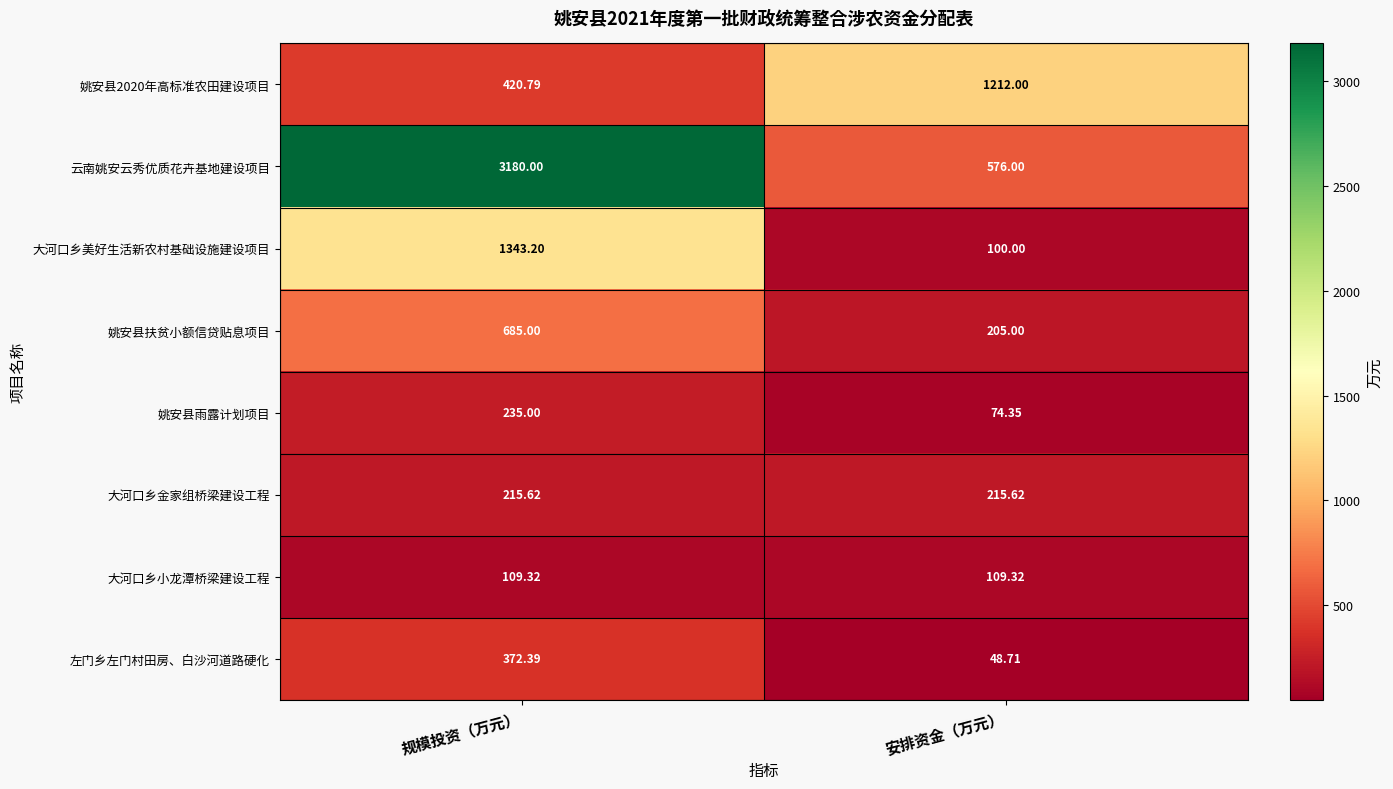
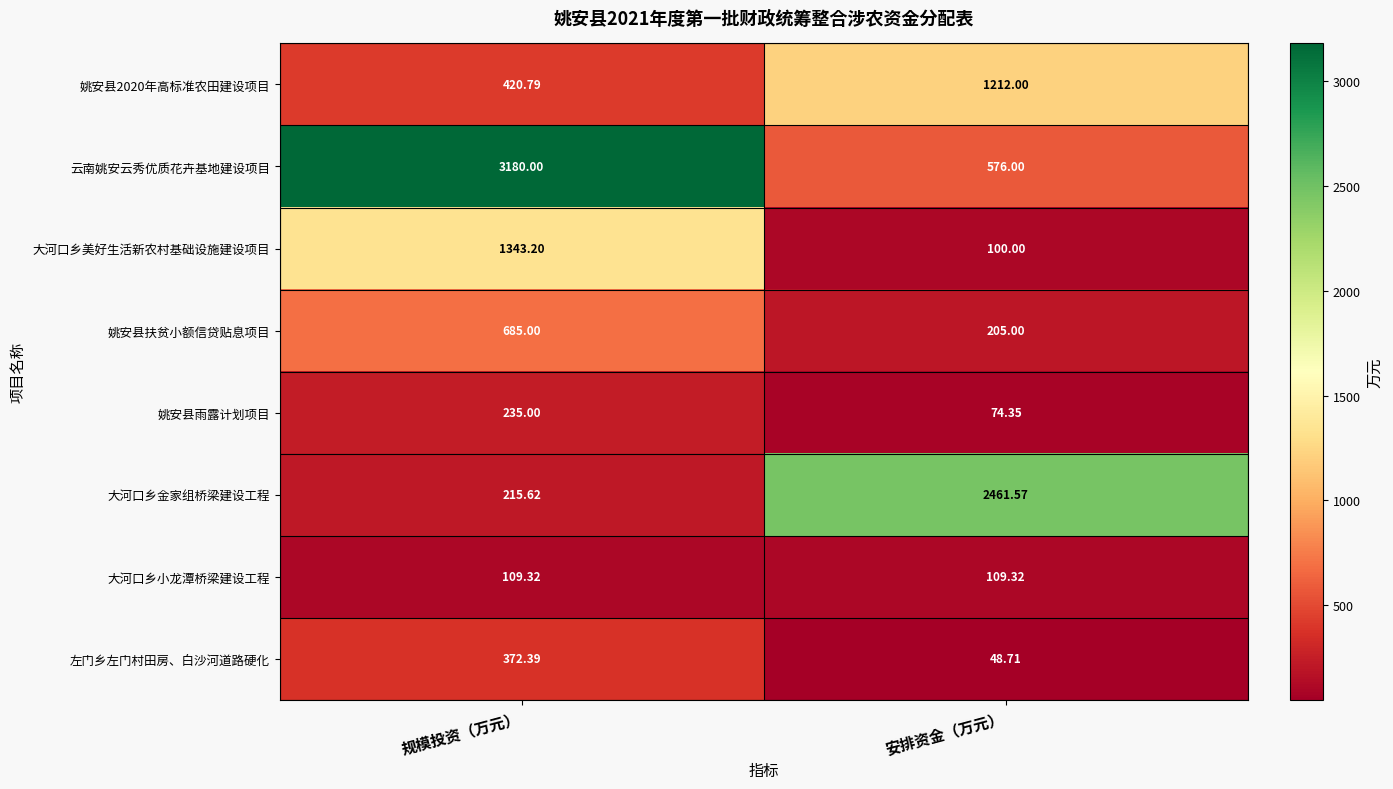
  {
    "姚安县2020年高标准农田建设项目": {
      "规模投资（万元）": 420.79,
      "安排资金（万元）": 1212.00
    },
    "云南姚安云秀优质花卉基地建设项目": {
      "规模投资（万元）": 3180.00,
      "安排资金（万元）": 576.00
    },
    "大河口乡美好生活新农村基础设施建设项目": {
      "规模投资（万元）": 1343.20,
      "安排资金（万元）": 100.00
    },
    "姚安县扶贫小额信贷贴息项目": {
      "规模投资（万元）": 685.00,
      "安排资金（万元）": 205.00
    },
    "姚安县雨露计划项目": {
      "规模投资（万元）": 235.00,
      "安排资金（万元）": 74.35
    },
    "大河口乡金家组桥梁建设工程": {
      "规模投资（万元）": 215.62,
-     "安排资金（万元）": 215.62
+     "安排资金（万元）": 2461.57
    },
    "大河口乡小龙潭桥梁建设工程": {
      "规模投资（万元）": 109.32,
      "安排资金（万元）": 109.32
    },
    "左门乡左门村田房、白沙河道路硬化": {
      "规模投资（万元）": 372.39,
      "安排资金（万元）": 48.71
    }
  }
